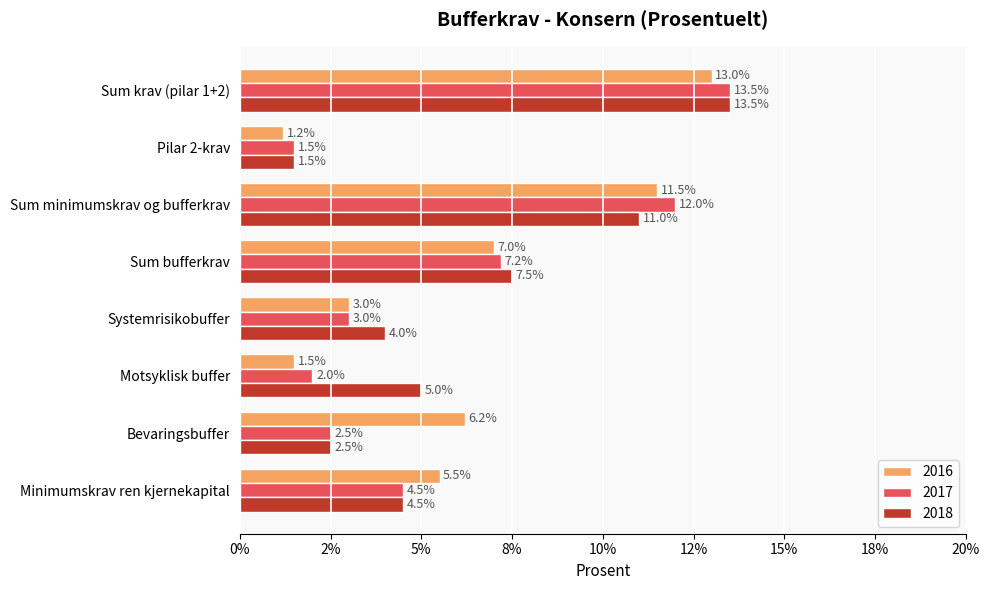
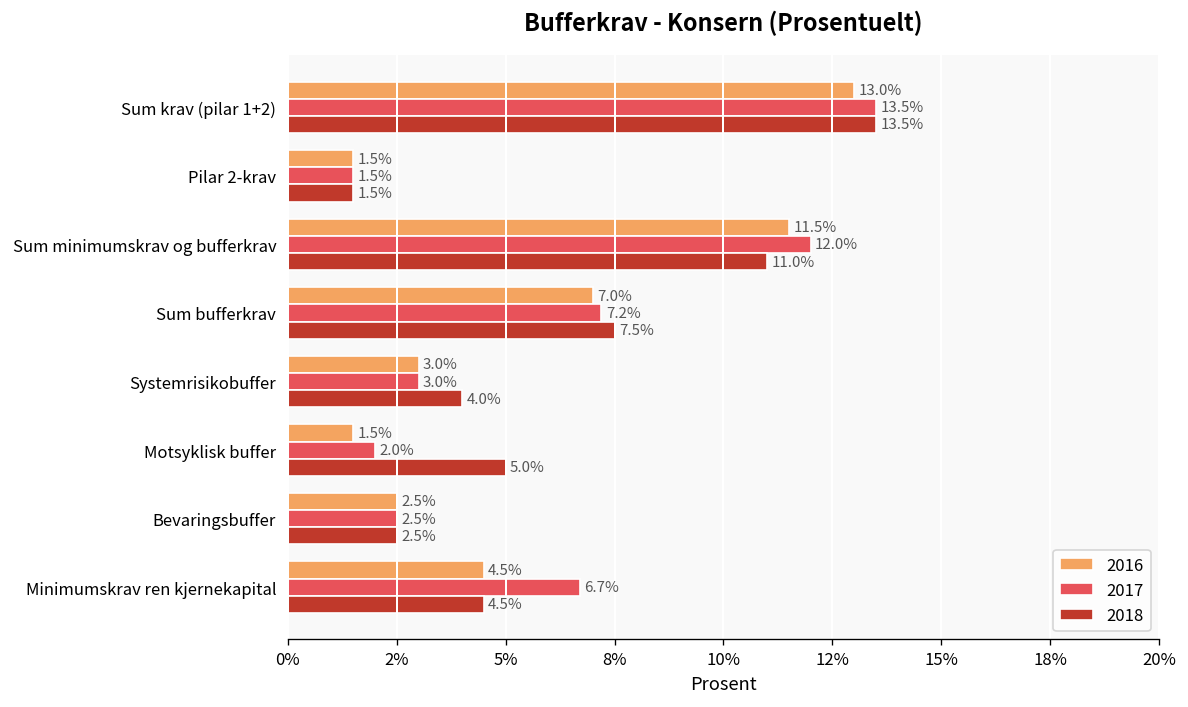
  {
    "2016": {
      "Sum krav (pilar 1+2)": "13.0%",
-     "Pilar 2-krav": "1.2%",
+     "Pilar 2-krav": "1.5%",
      "Sum minimumskrav og bufferkrav": "11.5%",
      "Sum bufferkrav": "7.0%",
      "Systemrisikobuffer": "3.0%",
      "Motsyklisk buffer": "1.5%",
-     "Bevaringsbuffer": "6.2%",
-     "Minimumskrav ren kjernekapital": "5.5%"
+     "Bevaringsbuffer": "2.5%",
+     "Minimumskrav ren kjernekapital": "4.5%"
    },
    "2017": {
      "Sum krav (pilar 1+2)": "13.5%",
      "Pilar 2-krav": "1.5%",
      "Sum minimumskrav og bufferkrav": "12.0%",
      "Sum bufferkrav": "7.2%",
      "Systemrisikobuffer": "3.0%",
      "Motsyklisk buffer": "2.0%",
      "Bevaringsbuffer": "2.5%",
-     "Minimumskrav ren kjernekapital": "4.5%"
+     "Minimumskrav ren kjernekapital": "6.7%"
    },
    "2018": {
      "Sum krav (pilar 1+2)": "13.5%",
      "Pilar 2-krav": "1.5%",
      "Sum minimumskrav og bufferkrav": "11.0%",
      "Sum bufferkrav": "7.5%",
      "Systemrisikobuffer": "4.0%",
      "Motsyklisk buffer": "5.0%",
      "Bevaringsbuffer": "2.5%",
      "Minimumskrav ren kjernekapital": "4.5%"
    }
  }
